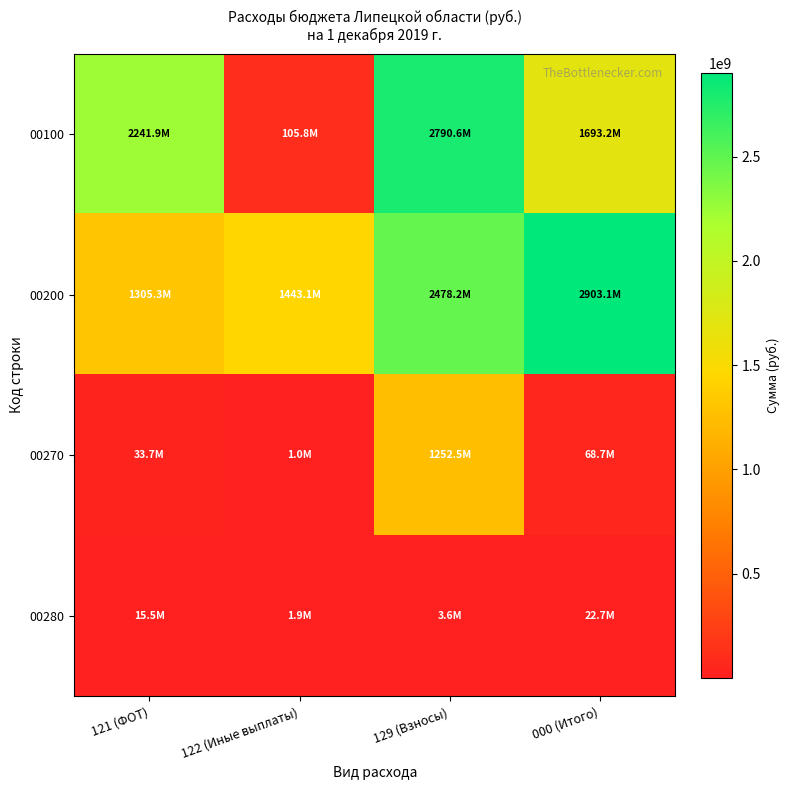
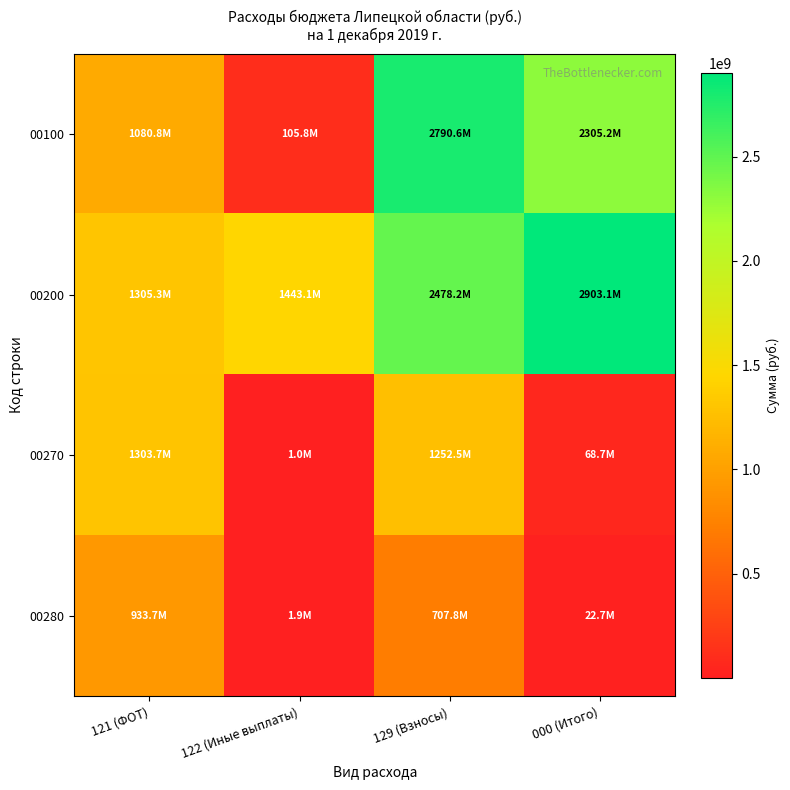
  {
    "00100": {
-     "121 (ФОТ)": "2241.9M",
+     "121 (ФОТ)": "1080.8M",
      "122 (Иные выплаты)": "105.8M",
      "129 (Взносы)": "2790.6M",
-     "000 (Итого)": "1693.2M"
+     "000 (Итого)": "2305.2M"
    },
    "00200": {
      "121 (ФОТ)": "1305.3M",
      "122 (Иные выплаты)": "1443.1M",
      "129 (Взносы)": "2478.2M",
      "000 (Итого)": "2903.1M"
    },
    "00270": {
-     "121 (ФОТ)": "33.7M",
+     "121 (ФОТ)": "1303.7M",
      "122 (Иные выплаты)": "1.0M",
      "129 (Взносы)": "1252.5M",
      "000 (Итого)": "68.7M"
    },
    "00280": {
-     "121 (ФОТ)": "15.5M",
+     "121 (ФОТ)": "933.7M",
      "122 (Иные выплаты)": "1.9M",
-     "129 (Взносы)": "3.6M",
+     "129 (Взносы)": "707.8M",
      "000 (Итого)": "22.7M"
    }
  }
